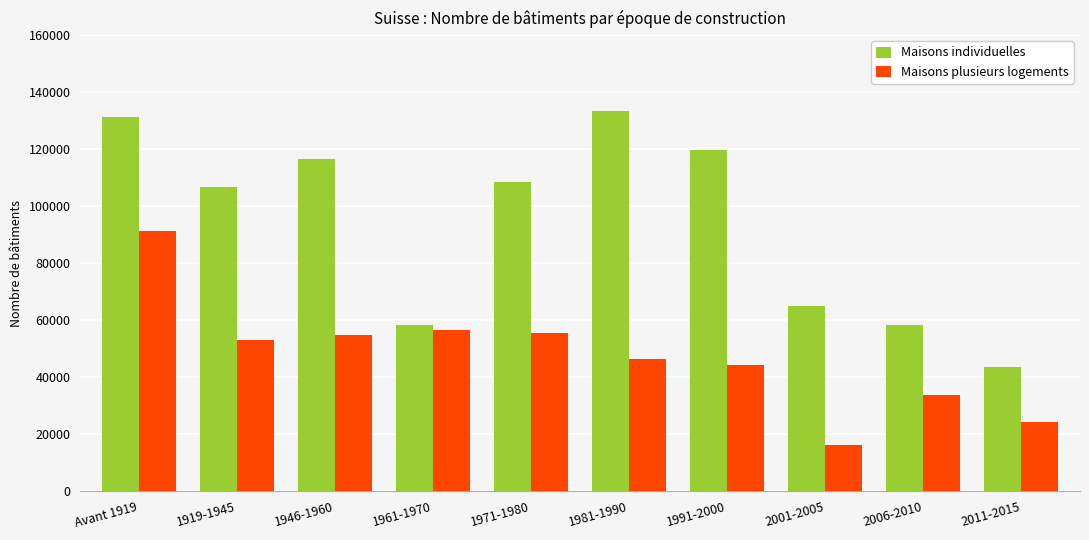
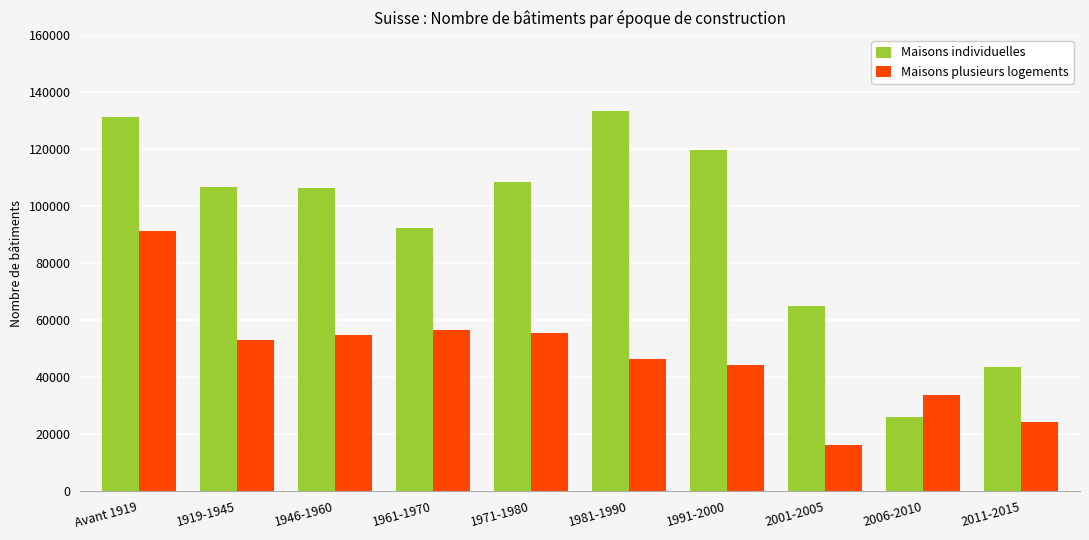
  {
    "Maisons individuelles": {
      "Avant 1919": 131000,
      "1919-1945": 107000,
-     "1946-1960": 116000,
-     "1961-1970": 58000,
+     "1946-1960": 106000,
+     "1961-1970": 92000,
      "1971-1980": 108000,
      "1981-1990": 134000,
      "1991-2000": 120000,
      "2001-2005": 65000,
-     "2006-2010": 58000,
+     "2006-2010": 26000,
      "2011-2015": 43000
    },
    "Maisons plusieurs logements": {
      "Avant 1919": 91000,
      "1919-1945": 53000,
      "1946-1960": 55000,
      "1961-1970": 57000,
      "1971-1980": 56000,
      "1981-1990": 46000,
      "1991-2000": 44000,
      "2001-2005": 16000,
      "2006-2010": 34000,
      "2011-2015": 24000
    }
  }
